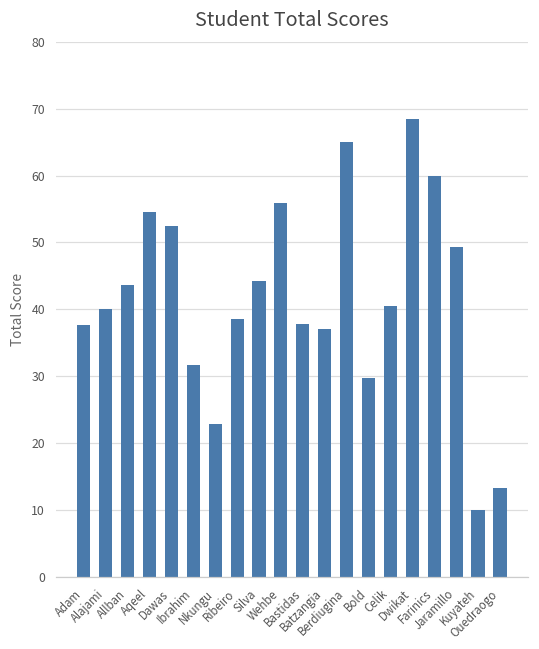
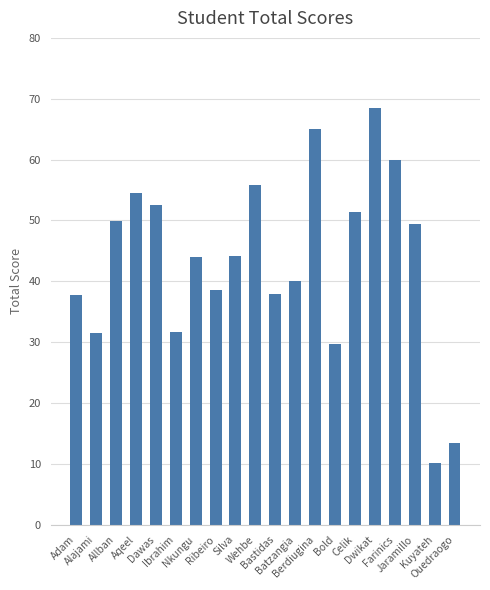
  {
    "Adam": 38,
-   "Alajami": 40,
-   "Allban": 44,
+   "Alajami": 32,
+   "Allban": 50,
    "Aqeel": 55,
    "Dawas": 53,
    "Ibrahim": 32,
-   "Nkungu": 23,
+   "Nkungu": 44,
    "Ribeiro": 39,
    "Silva": 44,
    "Wehbe": 56,
    "Bastidas": 38,
-   "Batzangia": 37,
+   "Batzangia": 40,
    "Berdiugina": 65,
    "Bold": 30,
-   "Celik": 40,
+   "Celik": 51,
    "Dwikat": 69,
    "Farinics": 60,
    "Jaramillo": 49,
    "Kuyateh": 10,
    "Ouedraogo": 13
  }
